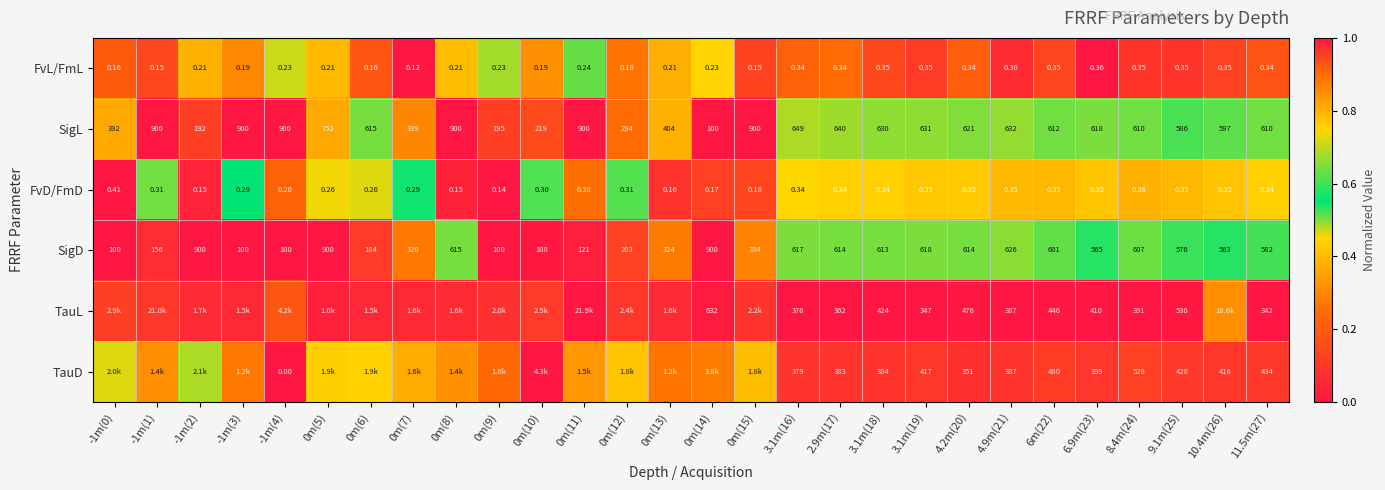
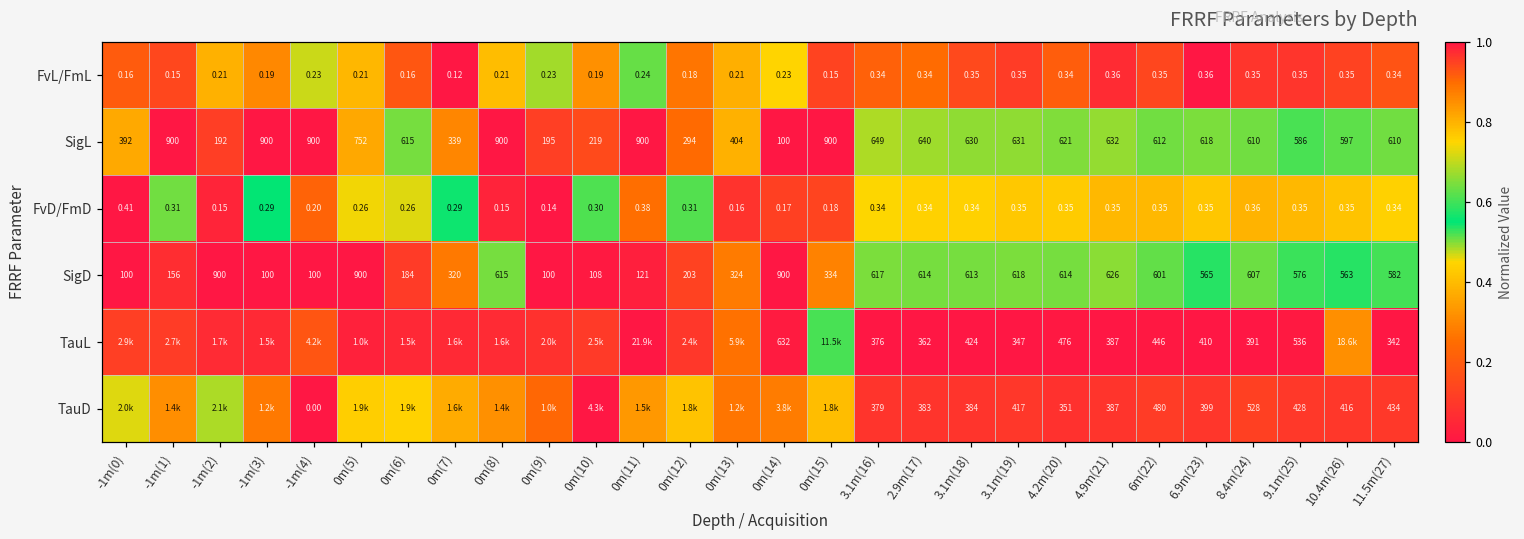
  {
    "FvL/FmL": {
      "-1m(0)": "0.16",
      "-1m(1)": "0.15",
      "-1m(2)": "0.21",
      "-1m(3)": "0.19",
      "-1m(4)": "0.23",
      "0m(5)": "0.21",
      "0m(6)": "0.16",
      "0m(7)": "0.12",
      "0m(8)": "0.21",
      "0m(9)": "0.23",
      "0m(10)": "0.19",
      "0m(11)": "0.24",
      "0m(12)": "0.18",
      "0m(13)": "0.21",
      "0m(14)": "0.23",
      "0m(15)": "0.15",
      "3.1m(16)": "0.34",
      "2.9m(17)": "0.34",
      "3.1m(18)": "0.35",
      "3.1m(19)": "0.35",
      "4.2m(20)": "0.34",
      "4.9m(21)": "0.36",
      "6m(22)": "0.35",
      "6.9m(23)": "0.36",
      "8.4m(24)": "0.35",
      "9.1m(25)": "0.35",
      "10.4m(26)": "0.35",
      "11.5m(27)": "0.34"
    },
    "SigL": {
      "-1m(0)": "392",
      "-1m(1)": "900",
      "-1m(2)": "192",
      "-1m(3)": "900",
      "-1m(4)": "900",
      "0m(5)": "752",
      "0m(6)": "615",
      "0m(7)": "339",
      "0m(8)": "900",
      "0m(9)": "195",
      "0m(10)": "219",
      "0m(11)": "900",
      "0m(12)": "294",
      "0m(13)": "404",
      "0m(14)": "100",
      "0m(15)": "900",
      "3.1m(16)": "649",
      "2.9m(17)": "640",
      "3.1m(18)": "630",
      "3.1m(19)": "631",
      "4.2m(20)": "621",
      "4.9m(21)": "632",
      "6m(22)": "612",
      "6.9m(23)": "618",
      "8.4m(24)": "610",
      "9.1m(25)": "586",
      "10.4m(26)": "597",
      "11.5m(27)": "610"
    },
    "FvD/FmD": {
      "-1m(0)": "0.41",
      "-1m(1)": "0.31",
      "-1m(2)": "0.15",
      "-1m(3)": "0.29",
      "-1m(4)": "0.20",
      "0m(5)": "0.26",
      "0m(6)": "0.26",
      "0m(7)": "0.29",
      "0m(8)": "0.15",
      "0m(9)": "0.14",
      "0m(10)": "0.30",
      "0m(11)": "0.38",
      "0m(12)": "0.31",
      "0m(13)": "0.16",
      "0m(14)": "0.17",
      "0m(15)": "0.18",
      "3.1m(16)": "0.34",
      "2.9m(17)": "0.34",
      "3.1m(18)": "0.34",
      "3.1m(19)": "0.35",
      "4.2m(20)": "0.35",
      "4.9m(21)": "0.35",
      "6m(22)": "0.35",
      "6.9m(23)": "0.35",
      "8.4m(24)": "0.36",
      "9.1m(25)": "0.35",
      "10.4m(26)": "0.35",
      "11.5m(27)": "0.34"
    },
    "SigD": {
      "-1m(0)": "100",
      "-1m(1)": "156",
      "-1m(2)": "900",
      "-1m(3)": "100",
      "-1m(4)": "100",
      "0m(5)": "900",
      "0m(6)": "184",
      "0m(7)": "320",
      "0m(8)": "615",
      "0m(9)": "100",
      "0m(10)": "108",
      "0m(11)": "121",
      "0m(12)": "203",
      "0m(13)": "324",
      "0m(14)": "900",
      "0m(15)": "334",
      "3.1m(16)": "617",
      "2.9m(17)": "614",
      "3.1m(18)": "613",
      "3.1m(19)": "618",
      "4.2m(20)": "614",
      "4.9m(21)": "626",
      "6m(22)": "601",
      "6.9m(23)": "565",
      "8.4m(24)": "607",
      "9.1m(25)": "576",
      "10.4m(26)": "563",
      "11.5m(27)": "582"
    },
    "TauL": {
      "-1m(0)": "2.9k",
-     "-1m(1)": "21.0k",
+     "-1m(1)": "2.7k",
      "-1m(2)": "1.7k",
      "-1m(3)": "1.5k",
      "-1m(4)": "4.2k",
      "0m(5)": "1.0k",
      "0m(6)": "1.5k",
      "0m(7)": "1.6k",
      "0m(8)": "1.6k",
      "0m(9)": "2.0k",
      "0m(10)": "2.5k",
      "0m(11)": "21.9k",
      "0m(12)": "2.4k",
-     "0m(13)": "1.6k",
+     "0m(13)": "5.9k",
      "0m(14)": "632",
-     "0m(15)": "2.2k",
+     "0m(15)": "11.5k",
      "3.1m(16)": "376",
      "2.9m(17)": "362",
      "3.1m(18)": "424",
      "3.1m(19)": "347",
      "4.2m(20)": "476",
      "4.9m(21)": "387",
      "6m(22)": "446",
      "6.9m(23)": "410",
      "8.4m(24)": "391",
      "9.1m(25)": "536",
      "10.4m(26)": "18.6k",
      "11.5m(27)": "342"
    },
    "TauD": {
      "-1m(0)": "2.0k",
      "-1m(1)": "1.4k",
      "-1m(2)": "2.1k",
      "-1m(3)": "1.2k",
      "-1m(4)": "0.00",
      "0m(5)": "1.9k",
      "0m(6)": "1.9k",
      "0m(7)": "1.6k",
      "0m(8)": "1.4k",
      "0m(9)": "1.0k",
      "0m(10)": "4.3k",
      "0m(11)": "1.5k",
      "0m(12)": "1.8k",
      "0m(13)": "1.2k",
      "0m(14)": "3.8k",
      "0m(15)": "1.8k",
      "3.1m(16)": "379",
      "2.9m(17)": "383",
      "3.1m(18)": "384",
      "3.1m(19)": "417",
      "4.2m(20)": "351",
      "4.9m(21)": "387",
      "6m(22)": "480",
      "6.9m(23)": "399",
      "8.4m(24)": "528",
      "9.1m(25)": "428",
      "10.4m(26)": "416",
      "11.5m(27)": "434"
    }
  }
